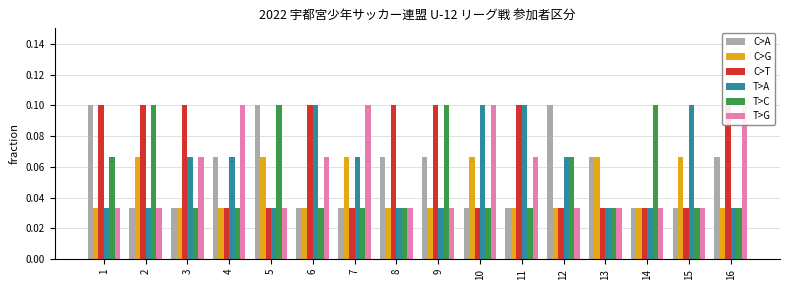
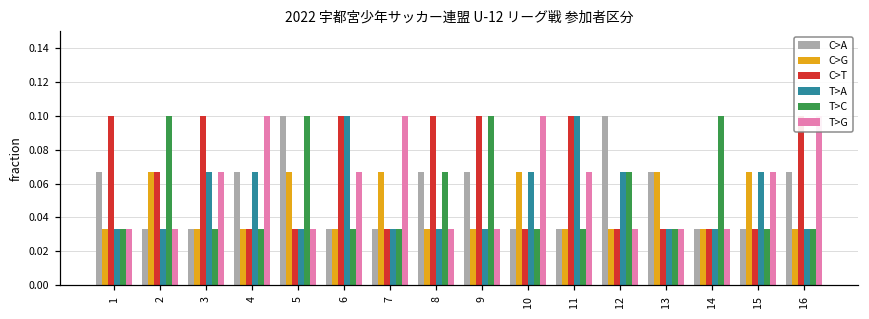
  {
    "C>A": {
-     "1": 0.100,
+     "1": 0.067,
      "2": 0.033,
      "3": 0.033,
      "4": 0.067,
      "5": 0.100,
      "6": 0.033,
      "7": 0.033,
      "8": 0.067,
      "9": 0.067,
      "10": 0.033,
      "11": 0.033,
      "12": 0.100,
      "13": 0.067,
      "14": 0.033,
      "15": 0.033,
      "16": 0.067
    },
    "C>G": {
      "1": 0.033,
      "2": 0.067,
      "3": 0.033,
      "4": 0.033,
      "5": 0.067,
      "6": 0.033,
      "7": 0.067,
      "8": 0.033,
      "9": 0.033,
      "10": 0.067,
      "11": 0.033,
      "12": 0.033,
      "13": 0.067,
      "14": 0.033,
      "15": 0.067,
      "16": 0.033
    },
    "C>T": {
      "1": 0.100,
-     "2": 0.100,
+     "2": 0.067,
      "3": 0.100,
      "4": 0.033,
      "5": 0.033,
      "6": 0.100,
      "7": 0.033,
      "8": 0.100,
      "9": 0.100,
      "10": 0.033,
      "11": 0.100,
      "12": 0.033,
      "13": 0.033,
      "14": 0.033,
      "15": 0.033
    },
    "T>A": {
      "1": 0.033,
      "2": 0.033,
      "3": 0.067,
      "4": 0.067,
      "5": 0.033,
      "6": 0.100,
-     "7": 0.067,
+     "7": 0.033,
      "8": 0.033,
      "9": 0.033,
-     "10": 0.100,
+     "10": 0.067,
      "11": 0.100,
      "12": 0.067,
      "13": 0.033,
      "14": 0.033,
-     "15": 0.100,
+     "15": 0.067,
      "16": 0.033
    },
    "T>C": {
-     "1": 0.067,
+     "1": 0.033,
      "2": 0.100,
      "3": 0.033,
      "4": 0.033,
      "5": 0.100,
      "6": 0.033,
      "7": 0.033,
-     "8": 0.033,
+     "8": 0.067,
      "9": 0.100,
      "10": 0.033,
      "11": 0.033,
      "12": 0.067,
      "13": 0.033,
      "14": 0.100,
      "15": 0.033,
      "16": 0.033
    },
    "T>G": {
      "1": 0.033,
      "2": 0.033,
      "3": 0.067,
      "4": 0.100,
      "5": 0.033,
      "6": 0.067,
      "7": 0.100,
      "8": 0.033,
      "9": 0.033,
      "10": 0.100,
      "11": 0.067,
      "12": 0.033,
      "13": 0.033,
      "14": 0.033,
-     "15": 0.033
+     "15": 0.067
    }
  }
